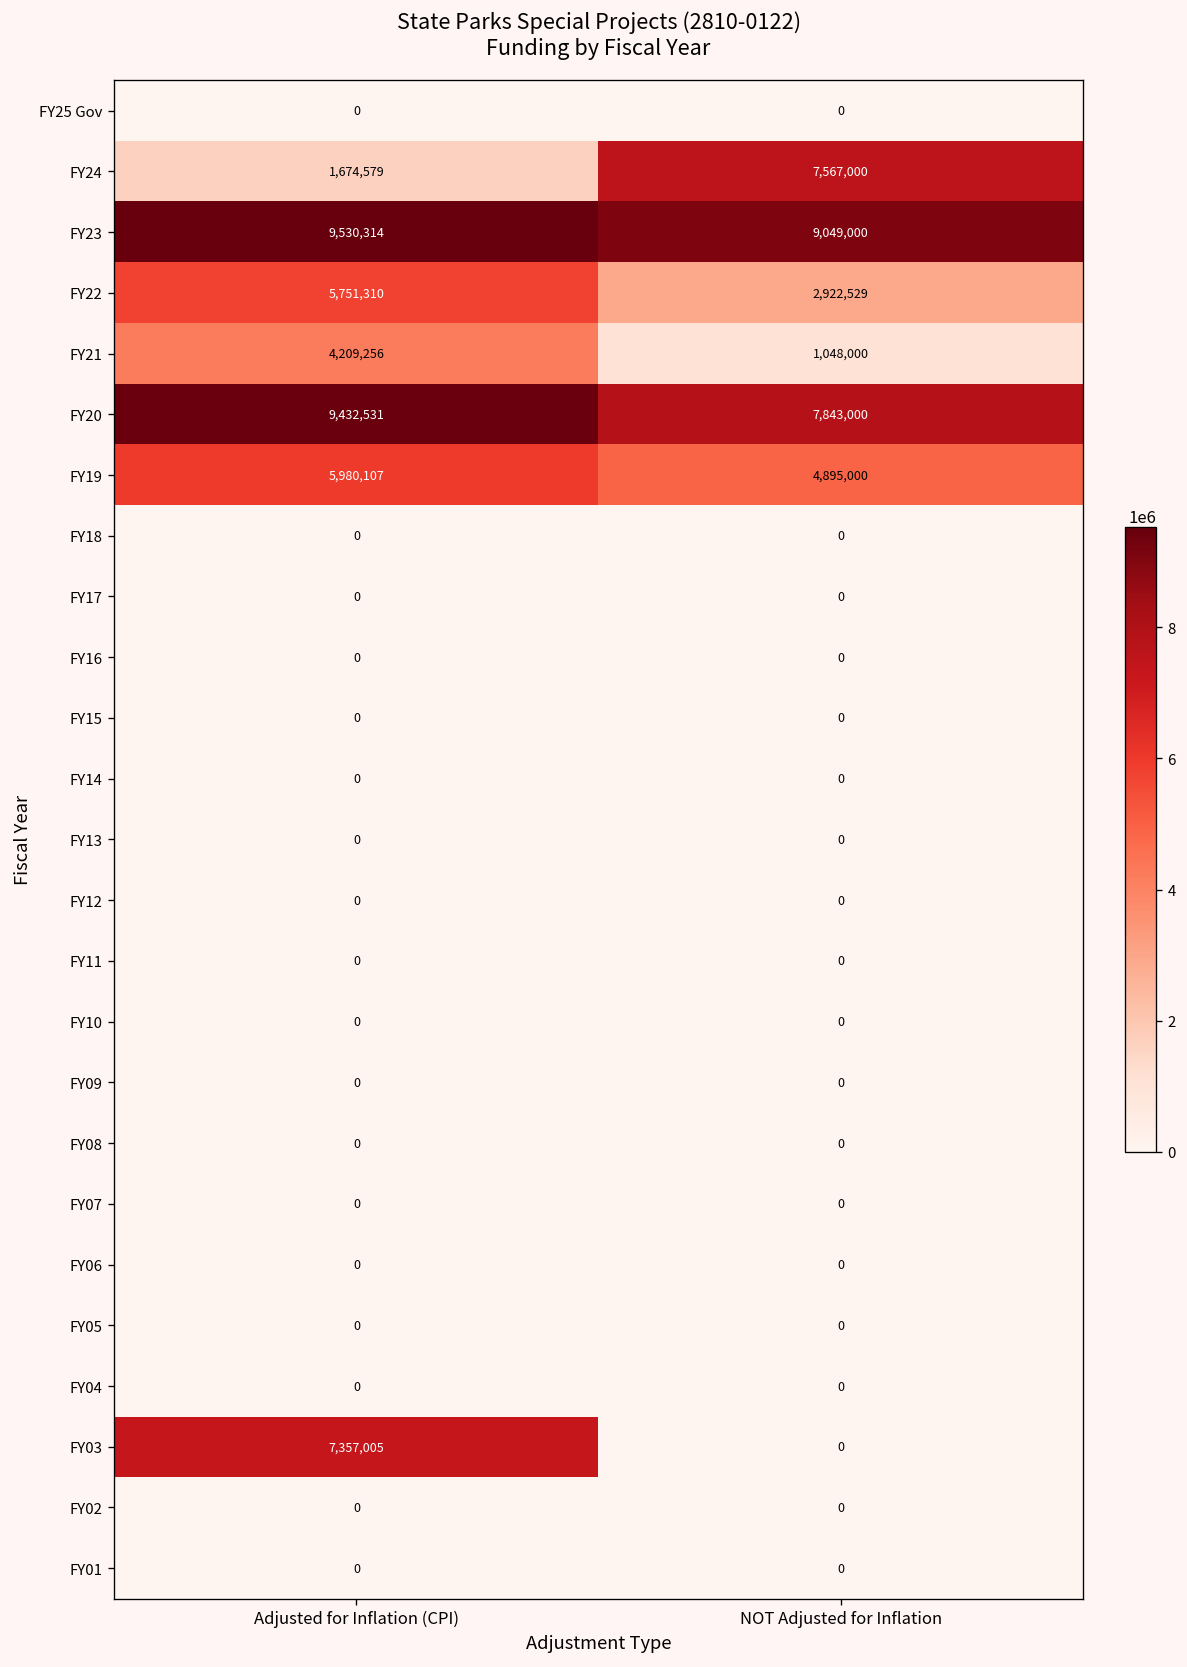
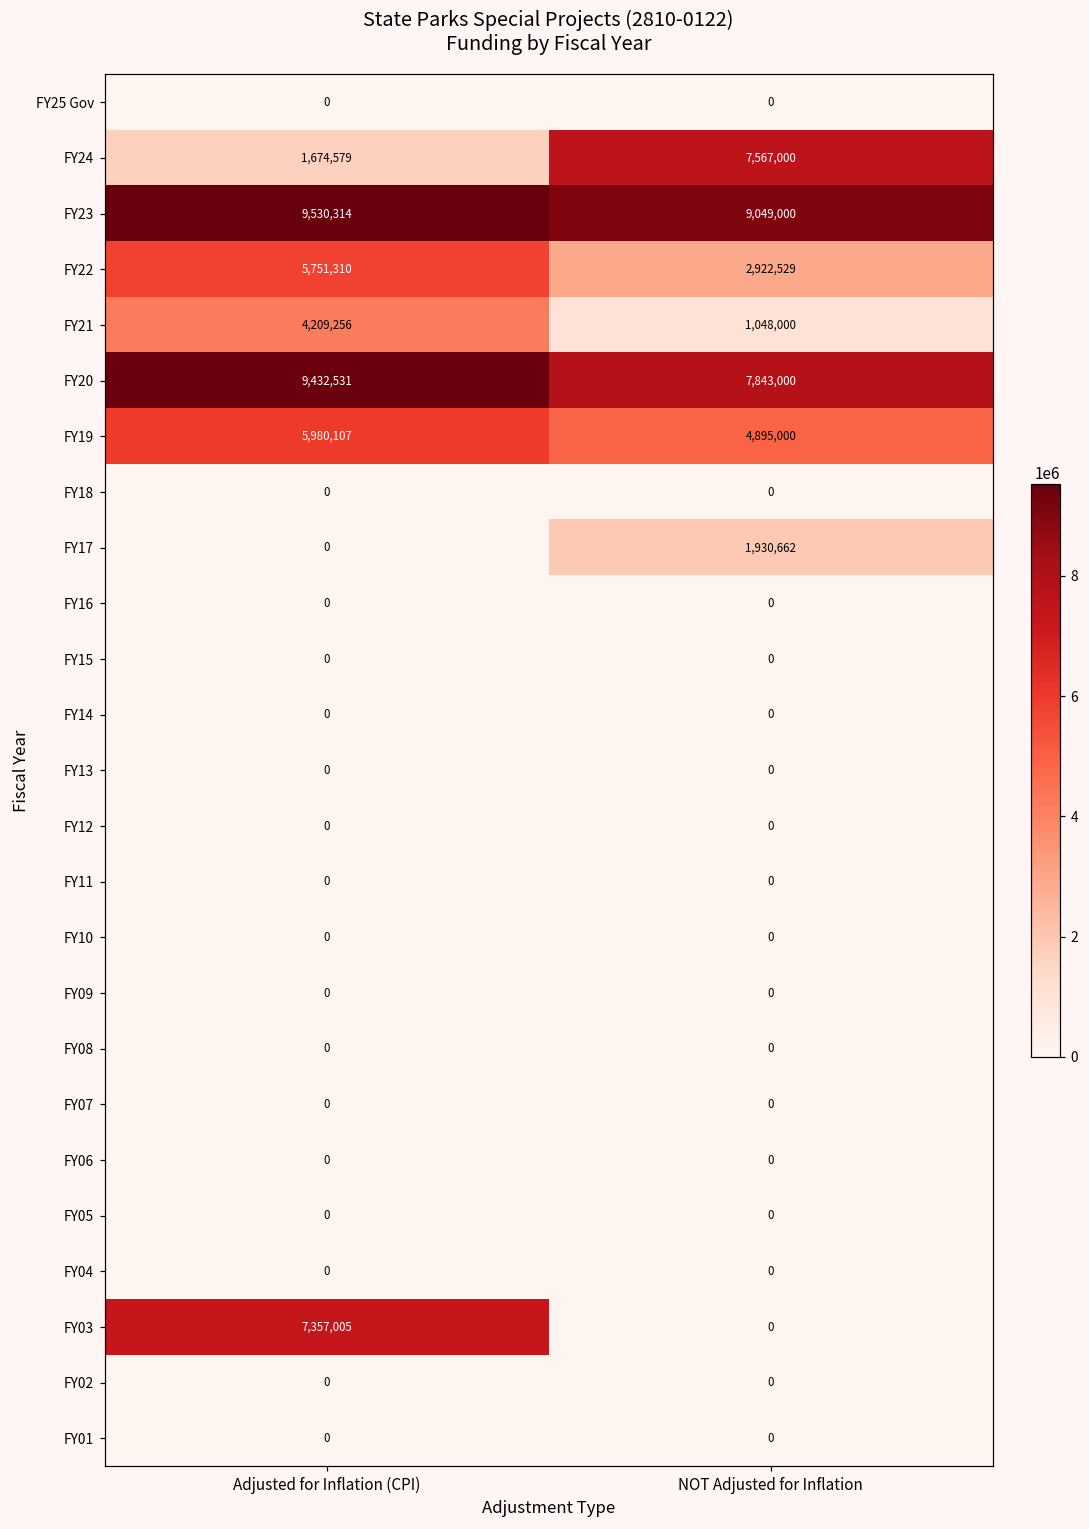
  {
    "FY25 Gov": {
      "Adjusted for Inflation (CPI)": "0",
      "NOT Adjusted for Inflation": "0"
    },
    "FY24": {
      "Adjusted for Inflation (CPI)": "1,674,579",
      "NOT Adjusted for Inflation": "7,567,000"
    },
    "FY23": {
      "Adjusted for Inflation (CPI)": "9,530,314",
      "NOT Adjusted for Inflation": "9,049,000"
    },
    "FY22": {
      "Adjusted for Inflation (CPI)": "5,751,310",
      "NOT Adjusted for Inflation": "2,922,529"
    },
    "FY21": {
      "Adjusted for Inflation (CPI)": "4,209,256",
      "NOT Adjusted for Inflation": "1,048,000"
    },
    "FY20": {
      "Adjusted for Inflation (CPI)": "9,432,531",
      "NOT Adjusted for Inflation": "7,843,000"
    },
    "FY19": {
      "Adjusted for Inflation (CPI)": "5,980,107",
      "NOT Adjusted for Inflation": "4,895,000"
    },
    "FY18": {
      "Adjusted for Inflation (CPI)": "0",
      "NOT Adjusted for Inflation": "0"
    },
    "FY17": {
      "Adjusted for Inflation (CPI)": "0",
-     "NOT Adjusted for Inflation": "0"
+     "NOT Adjusted for Inflation": "1,930,662"
    },
    "FY16": {
      "Adjusted for Inflation (CPI)": "0",
      "NOT Adjusted for Inflation": "0"
    },
    "FY15": {
      "Adjusted for Inflation (CPI)": "0",
      "NOT Adjusted for Inflation": "0"
    },
    "FY14": {
      "Adjusted for Inflation (CPI)": "0",
      "NOT Adjusted for Inflation": "0"
    },
    "FY13": {
      "Adjusted for Inflation (CPI)": "0",
      "NOT Adjusted for Inflation": "0"
    },
    "FY12": {
      "Adjusted for Inflation (CPI)": "0",
      "NOT Adjusted for Inflation": "0"
    },
    "FY11": {
      "Adjusted for Inflation (CPI)": "0",
      "NOT Adjusted for Inflation": "0"
    },
    "FY10": {
      "Adjusted for Inflation (CPI)": "0",
      "NOT Adjusted for Inflation": "0"
    },
    "FY09": {
      "Adjusted for Inflation (CPI)": "0",
      "NOT Adjusted for Inflation": "0"
    },
    "FY08": {
      "Adjusted for Inflation (CPI)": "0",
      "NOT Adjusted for Inflation": "0"
    },
    "FY07": {
      "Adjusted for Inflation (CPI)": "0",
      "NOT Adjusted for Inflation": "0"
    },
    "FY06": {
      "Adjusted for Inflation (CPI)": "0",
      "NOT Adjusted for Inflation": "0"
    },
    "FY05": {
      "Adjusted for Inflation (CPI)": "0",
      "NOT Adjusted for Inflation": "0"
    },
    "FY04": {
      "Adjusted for Inflation (CPI)": "0",
      "NOT Adjusted for Inflation": "0"
    },
    "FY03": {
      "Adjusted for Inflation (CPI)": "7,357,005",
      "NOT Adjusted for Inflation": "0"
    },
    "FY02": {
      "Adjusted for Inflation (CPI)": "0",
      "NOT Adjusted for Inflation": "0"
    },
    "FY01": {
      "Adjusted for Inflation (CPI)": "0",
      "NOT Adjusted for Inflation": "0"
    }
  }
